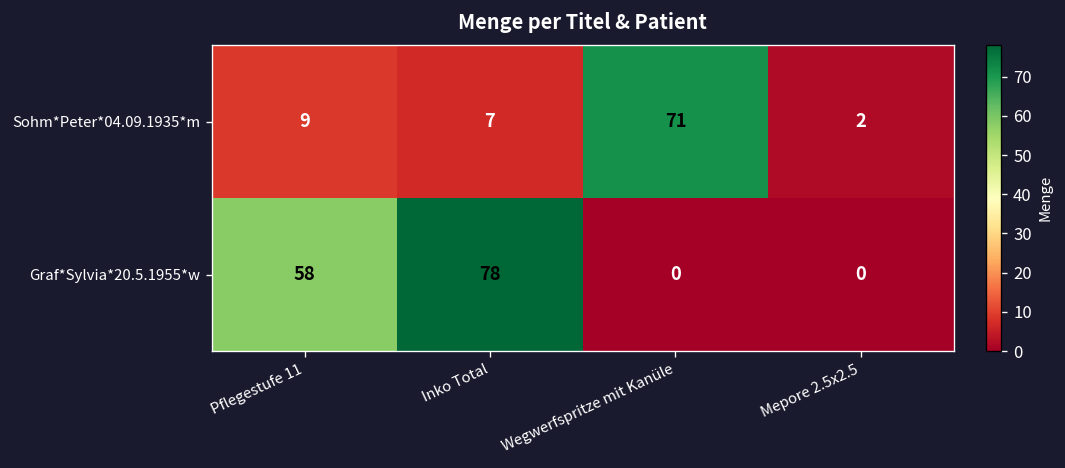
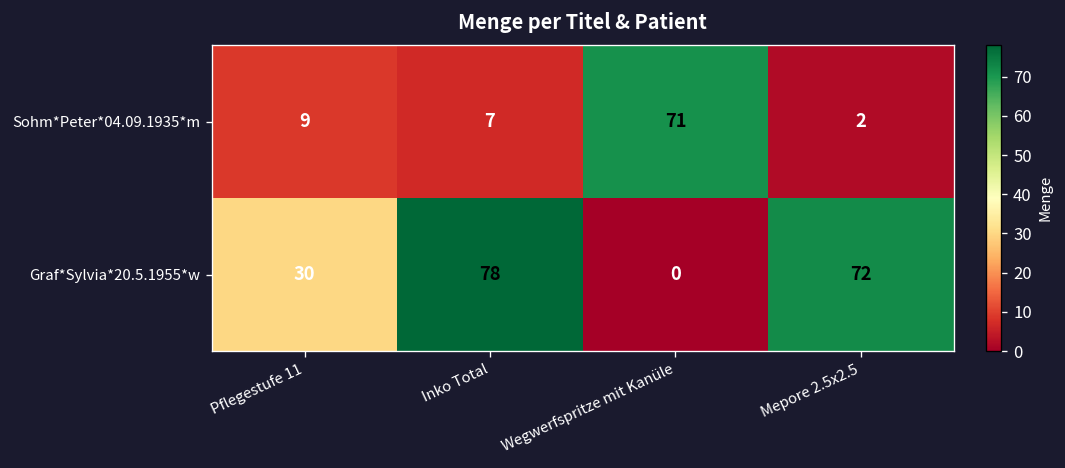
  {
    "Sohm*Peter*04.09.1935*m": {
      "Pflegestufe 11": 9,
      "Inko Total": 7,
      "Wegwerfspritze mit Kanüle": 71,
      "Mepore 2.5x2.5": 2
    },
    "Graf*Sylvia*20.5.1955*w": {
-     "Pflegestufe 11": 58,
+     "Pflegestufe 11": 30,
      "Inko Total": 78,
      "Wegwerfspritze mit Kanüle": 0,
-     "Mepore 2.5x2.5": 0
+     "Mepore 2.5x2.5": 72
    }
  }
